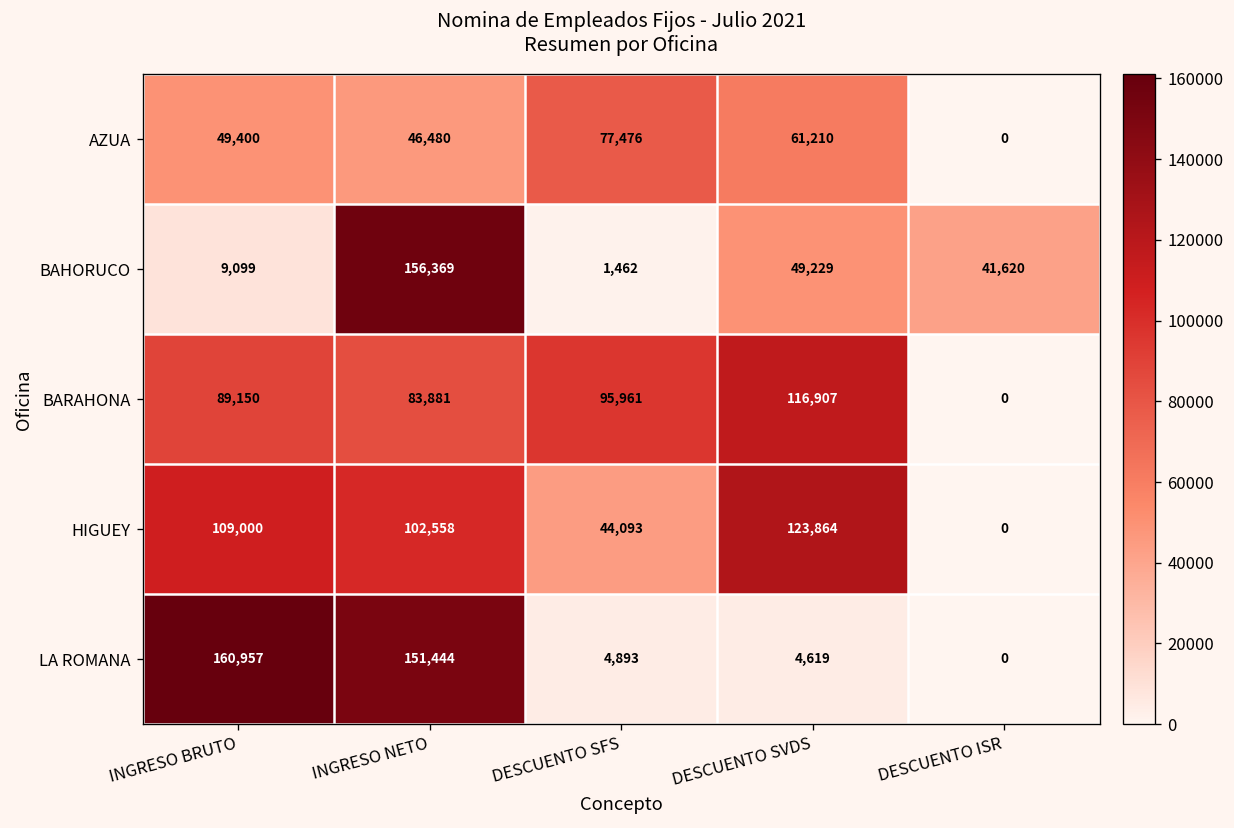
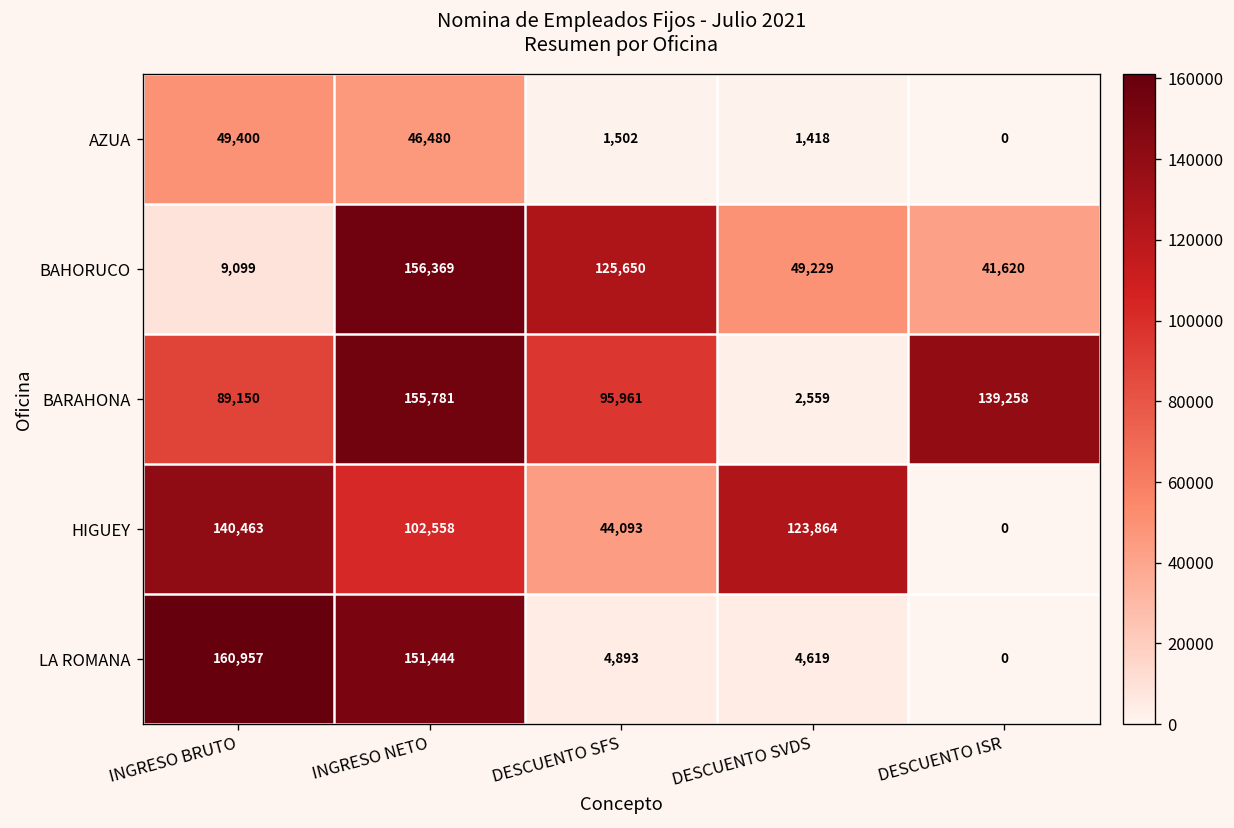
  {
    "AZUA": {
      "INGRESO BRUTO": "49,400",
      "INGRESO NETO": "46,480",
-     "DESCUENTO SFS": "77,476",
-     "DESCUENTO SVDS": "61,210",
+     "DESCUENTO SFS": "1,502",
+     "DESCUENTO SVDS": "1,418",
      "DESCUENTO ISR": "0"
    },
    "BAHORUCO": {
      "INGRESO BRUTO": "9,099",
      "INGRESO NETO": "156,369",
-     "DESCUENTO SFS": "1,462",
+     "DESCUENTO SFS": "125,650",
      "DESCUENTO SVDS": "49,229",
      "DESCUENTO ISR": "41,620"
    },
    "BARAHONA": {
      "INGRESO BRUTO": "89,150",
-     "INGRESO NETO": "83,881",
+     "INGRESO NETO": "155,781",
      "DESCUENTO SFS": "95,961",
-     "DESCUENTO SVDS": "116,907",
-     "DESCUENTO ISR": "0"
+     "DESCUENTO SVDS": "2,559",
+     "DESCUENTO ISR": "139,258"
    },
    "HIGUEY": {
-     "INGRESO BRUTO": "109,000",
+     "INGRESO BRUTO": "140,463",
      "INGRESO NETO": "102,558",
      "DESCUENTO SFS": "44,093",
      "DESCUENTO SVDS": "123,864",
      "DESCUENTO ISR": "0"
    },
    "LA ROMANA": {
      "INGRESO BRUTO": "160,957",
      "INGRESO NETO": "151,444",
      "DESCUENTO SFS": "4,893",
      "DESCUENTO SVDS": "4,619",
      "DESCUENTO ISR": "0"
    }
  }
